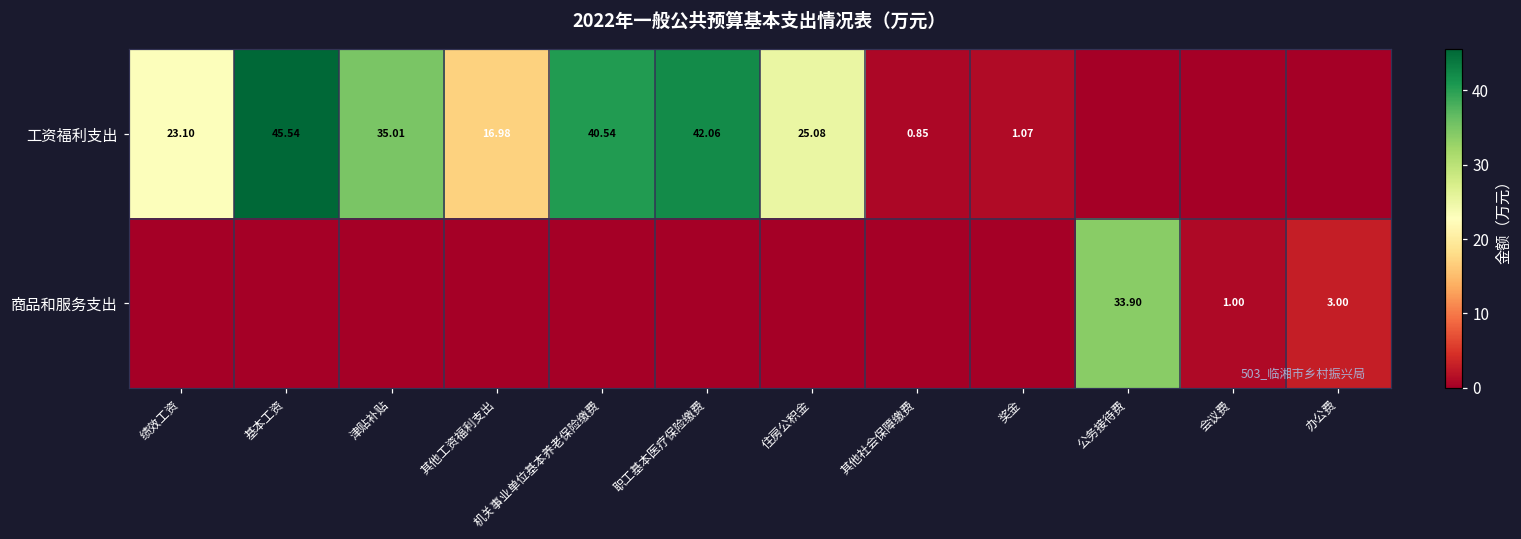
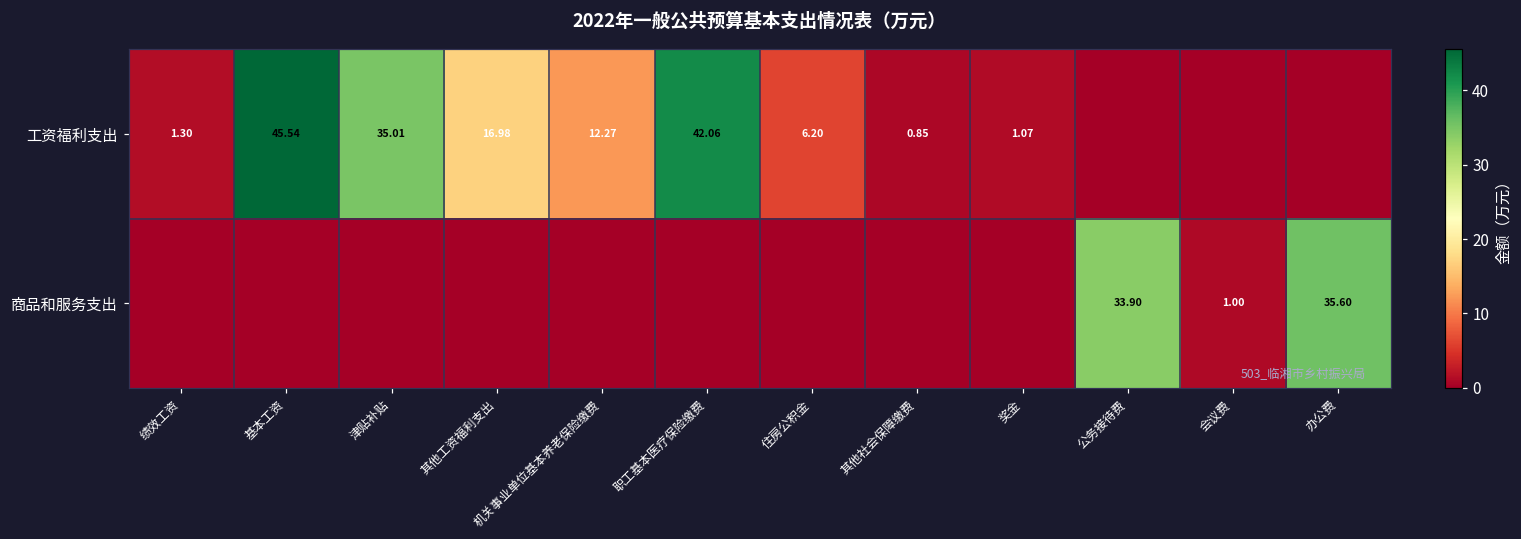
  {
    "工资福利支出": {
-     "绩效工资": 23.10,
+     "绩效工资": 1.30,
      "基本工资": 45.54,
      "津贴补贴": 35.01,
      "其他工资福利支出": 16.98,
-     "机关事业单位基本养老保险缴费": 40.54,
+     "机关事业单位基本养老保险缴费": 12.27,
      "职工基本医疗保险缴费": 42.06,
-     "住房公积金": 25.08,
+     "住房公积金": 6.20,
      "其他社会保障缴费": 0.85,
      "奖金": 1.07
    },
    "商品和服务支出": {
      "公务接待费": 33.90,
      "会议费": 1.00,
-     "办公费": 3.00
+     "办公费": 35.60
    }
  }
